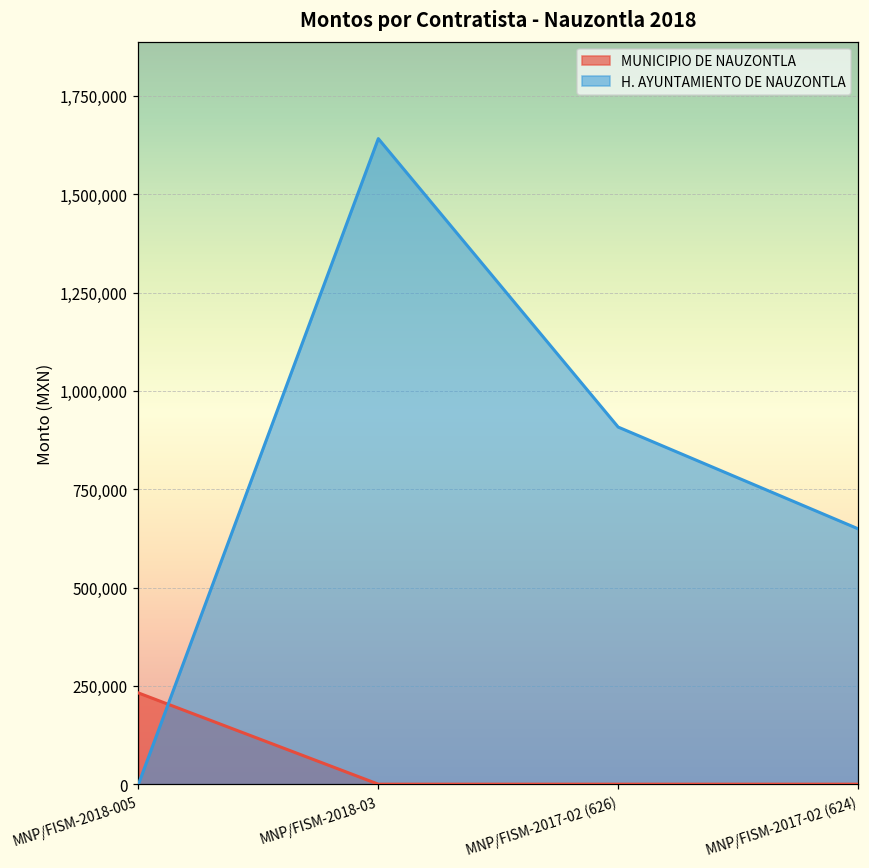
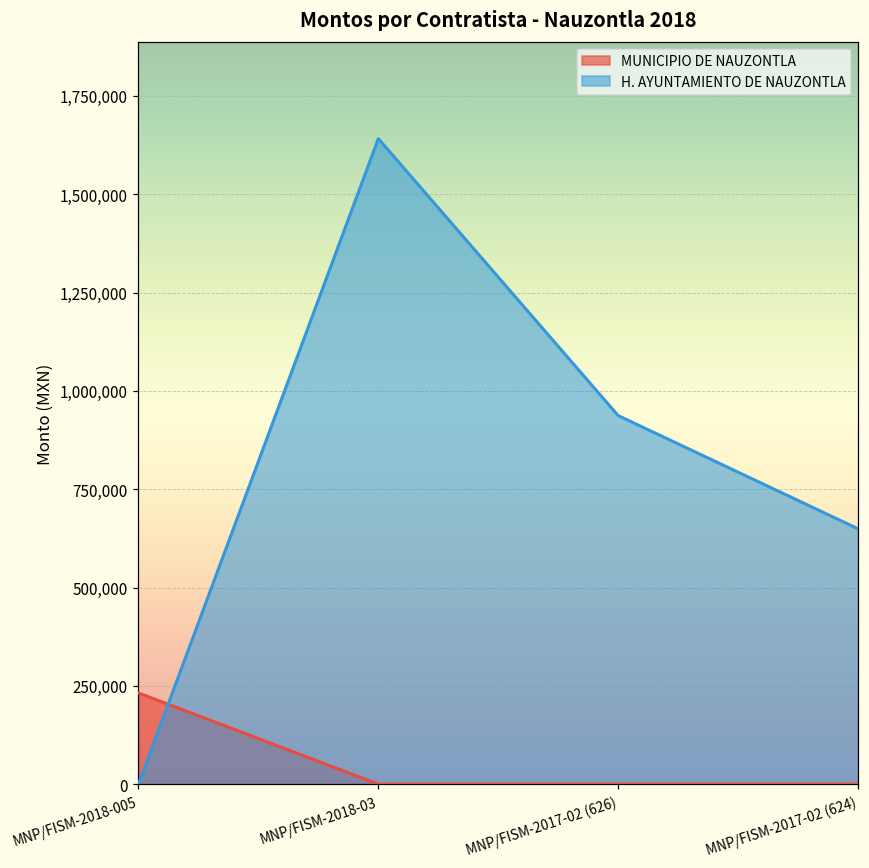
  {
    "MUNICIPIO DE NAUZONTLA": {
      "MNP/FISM-2018-005": "230,000",
      "MNP/FISM-2018-03": "0",
      "MNP/FISM-2017-02 (626)": "0",
      "MNP/FISM-2017-02 (624)": "0"
    },
    "H. AYUNTAMIENTO DE NAUZONTLA": {
      "MNP/FISM-2018-005": "0",
      "MNP/FISM-2018-03": "1,640,000",
-     "MNP/FISM-2017-02 (626)": "910,000",
+     "MNP/FISM-2017-02 (626)": "940,000",
      "MNP/FISM-2017-02 (624)": "650,000"
    }
  }
